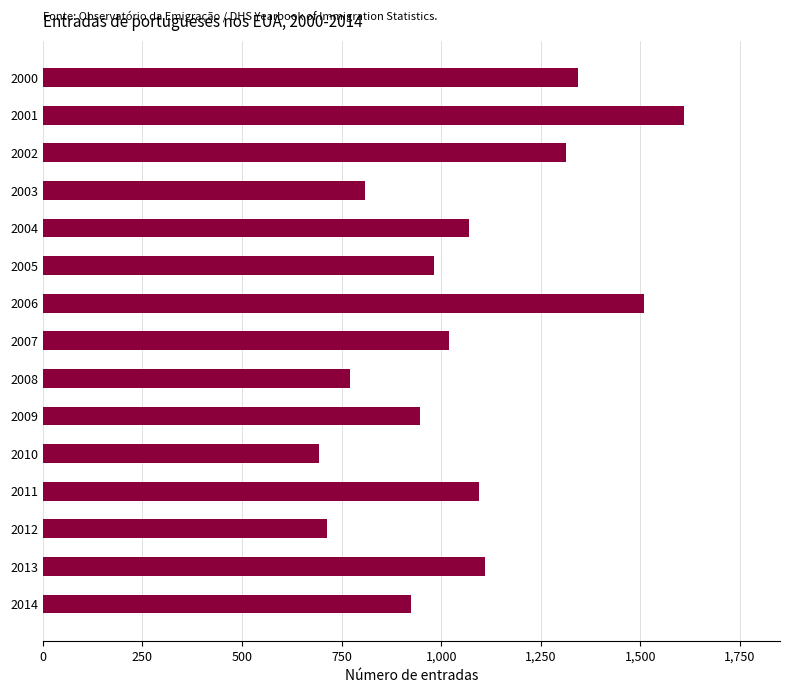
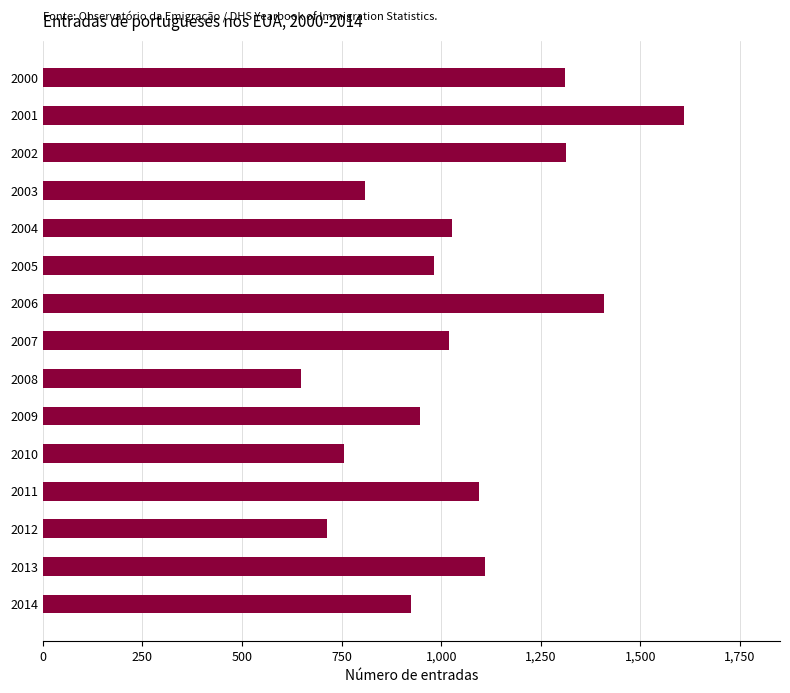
  {
-   "2000": "1,340",
+   "2000": "1,310",
    "2001": "1,610",
    "2002": "1,310",
    "2003": "810",
-   "2004": "1,070",
+   "2004": "1,030",
    "2005": "980",
-   "2006": "1,510",
+   "2006": "1,410",
    "2007": "1,020",
-   "2008": "770",
+   "2008": "650",
    "2009": "950",
-   "2010": "690",
+   "2010": "760",
    "2011": "1,090",
    "2012": "710",
    "2013": "1,110",
    "2014": "920"
  }
